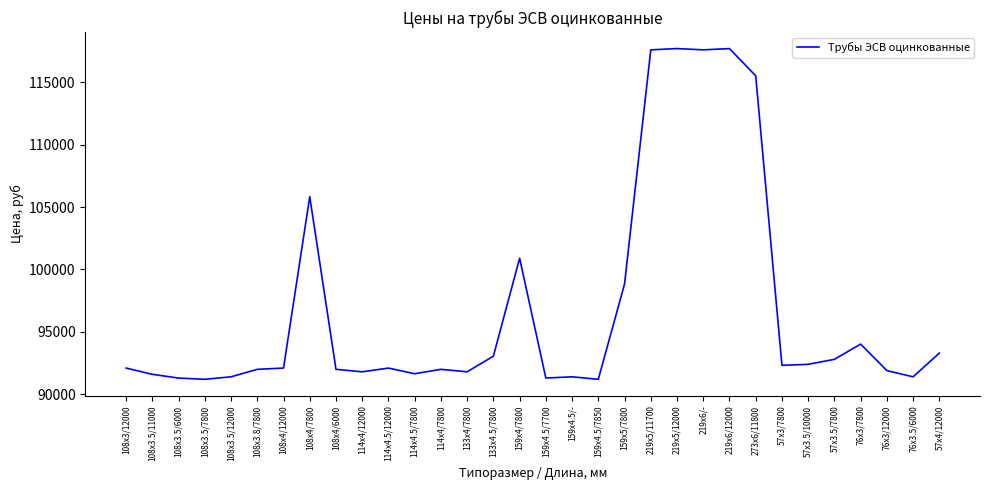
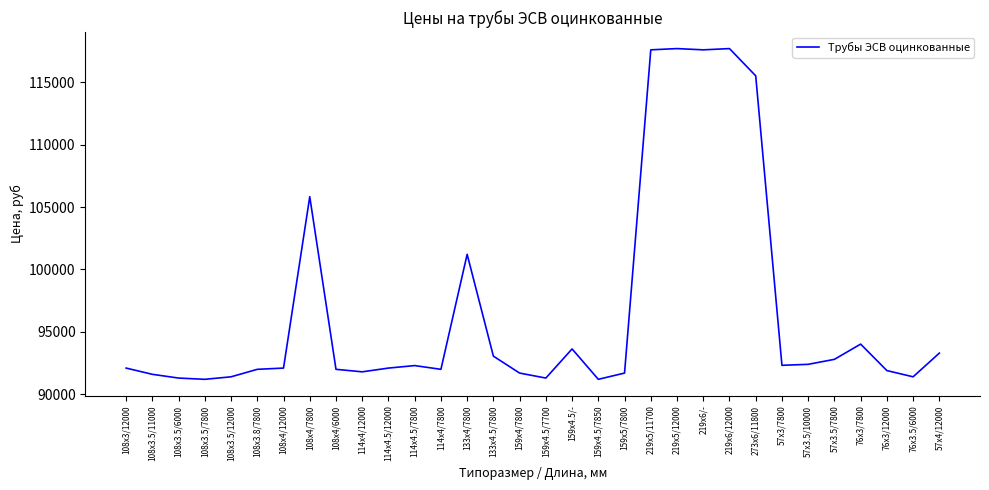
  {
    "108х3/12000": 92100,
    "108х3.5/11000": 91600,
    "108х3.5/6000": 91300,
    "108х3.5/7800": 91200,
    "108х3.5/12000": 91400,
    "108х3.8/7800": 92000,
    "108х4/12000": 92100,
    "108х4/7800": 105800,
    "108х4/6000": 92000,
    "114х4/12000": 91800,
    "114х4.5/12000": 92100,
-   "114х4.5/7800": 91600,
+   "114х4.5/7800": 92300,
    "114х4/7800": 92000,
-   "133х4/7800": 91800,
+   "133х4/7800": 101200,
    "133х4.5/7800": 93100,
-   "159х4/7800": 100900,
+   "159х4/7800": 91700,
    "159х4.5/7700": 91300,
-   "159х4.5/-": 91400,
+   "159х4.5/-": 93600,
    "159х4.5/7850": 91200,
-   "159х5/7800": 98800,
+   "159х5/7800": 91700,
    "219х5/11700": 117600,
    "219х5/12000": 117700,
    "219х6/-": 117600,
    "219х6/12000": 117700,
    "273х6/11800": 115500,
    "57х3/7800": 92300,
    "57х3.5/10000": 92400,
    "57х3.5/7800": 92800,
    "76х3/7800": 94000,
    "76х3/12000": 91900,
    "76х3.5/6000": 91400,
    "57х4/12000": 93300
  }
